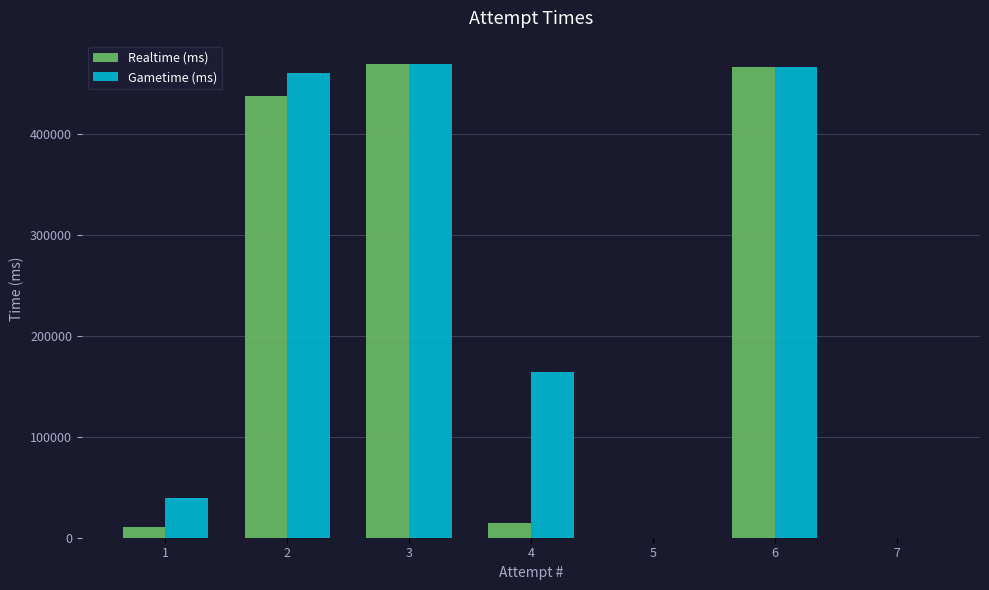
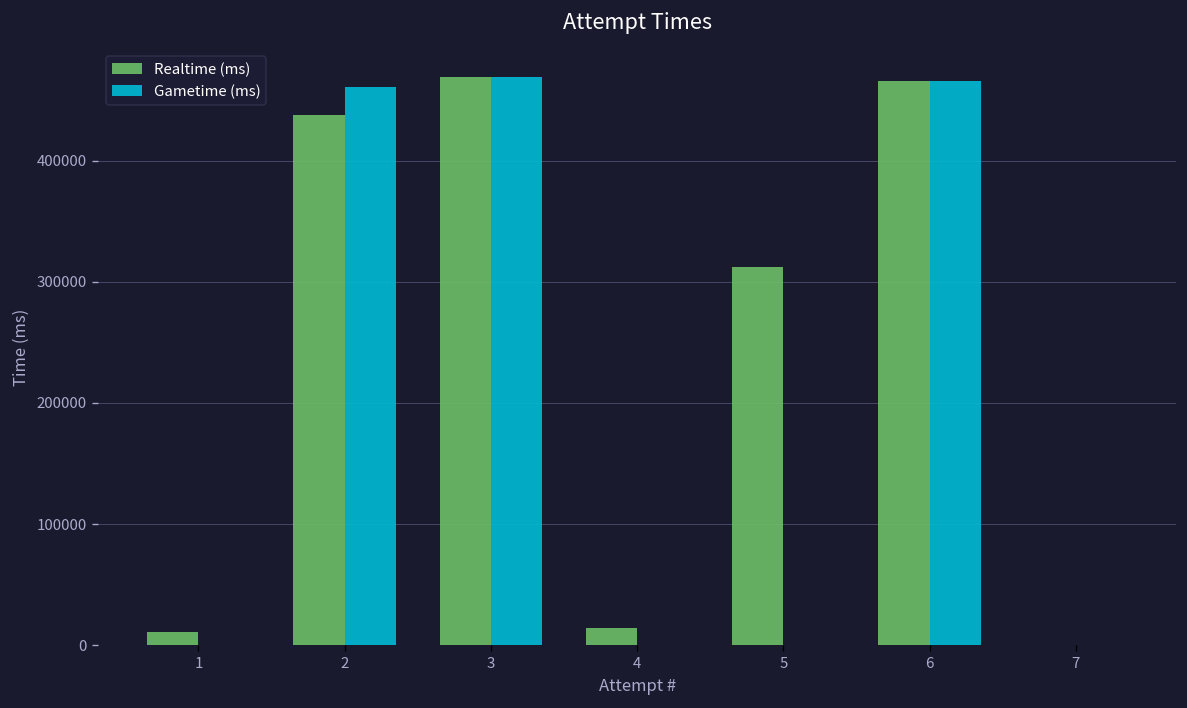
  {
    "Realtime (ms)": {
      "1": 11000,
      "2": 438000,
      "3": 469000,
      "4": 15000,
-     "5": 0,
+     "5": 312000,
      "6": 466000,
      "7": 0
    },
    "Gametime (ms)": {
-     "1": 39000,
+     "1": 0,
      "2": 461000,
      "3": 469000,
-     "4": 164000,
+     "4": 0,
      "5": 0,
      "6": 466000,
      "7": 0
    }
  }
